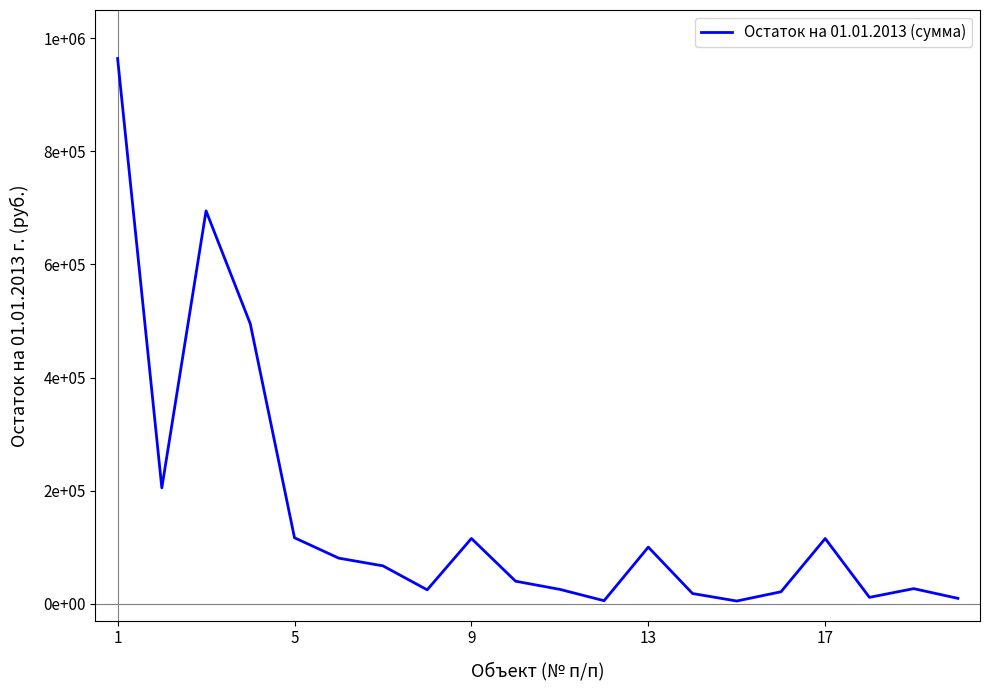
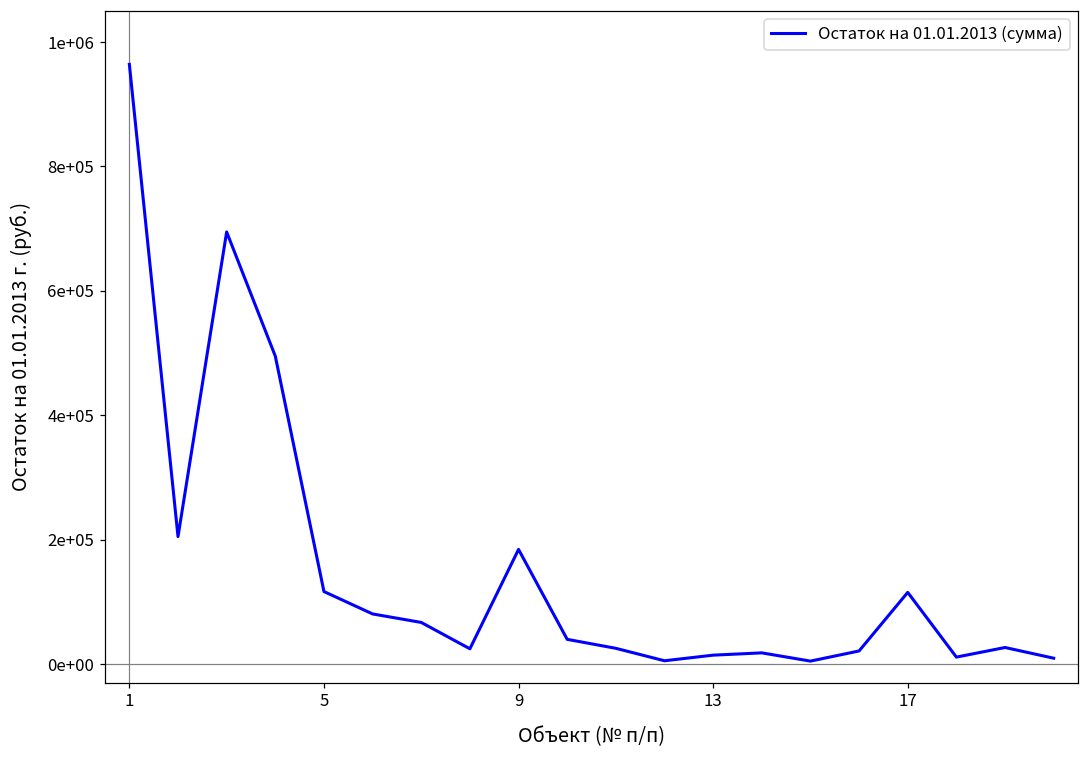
  {
    "1": 960000,
    "5": 120000,
-   "9": 120000,
-   "13": 100000,
+   "9": 180000,
+   "13": 10000,
    "17": 120000
  }
